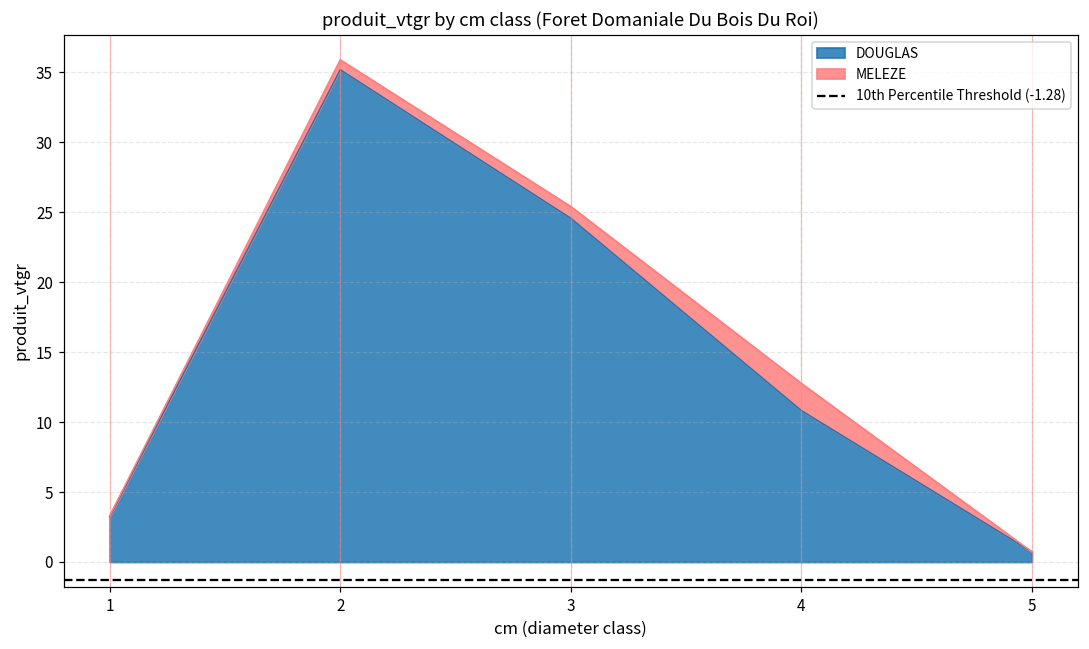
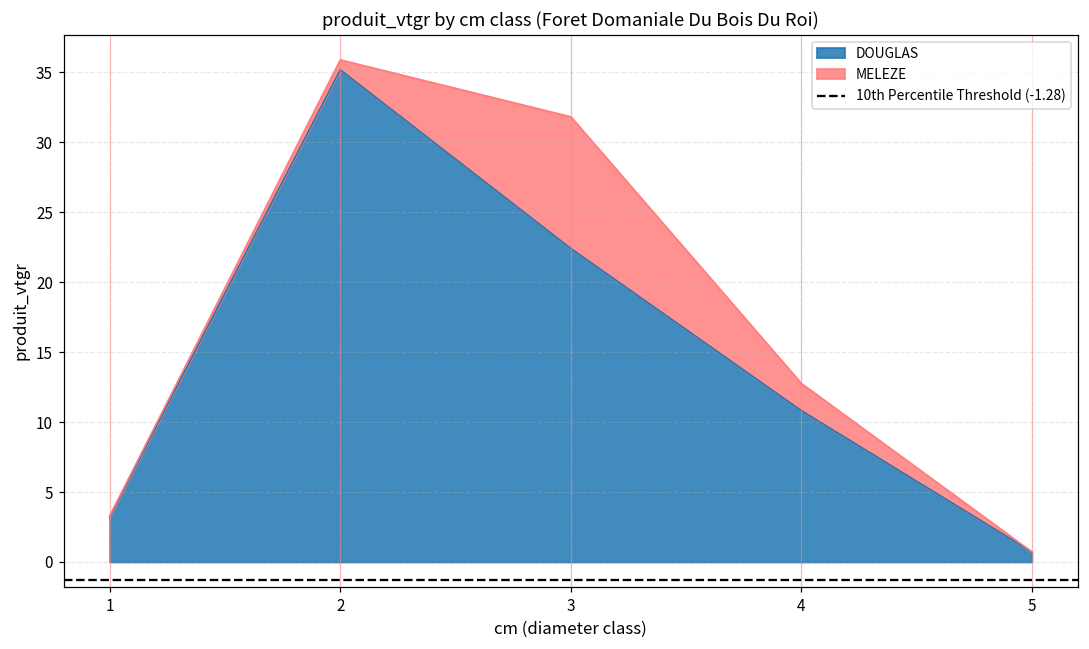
  {
    "DOUGLAS": {
      "2": 35.2,
-     "3": 24.6,
+     "3": 22.4,
      "4": 10.8
    },
    "MELEZE": {
      "2": 0.7,
-     "3": 0.8,
+     "3": 9.4,
      "4": 1.9
    }
  }
